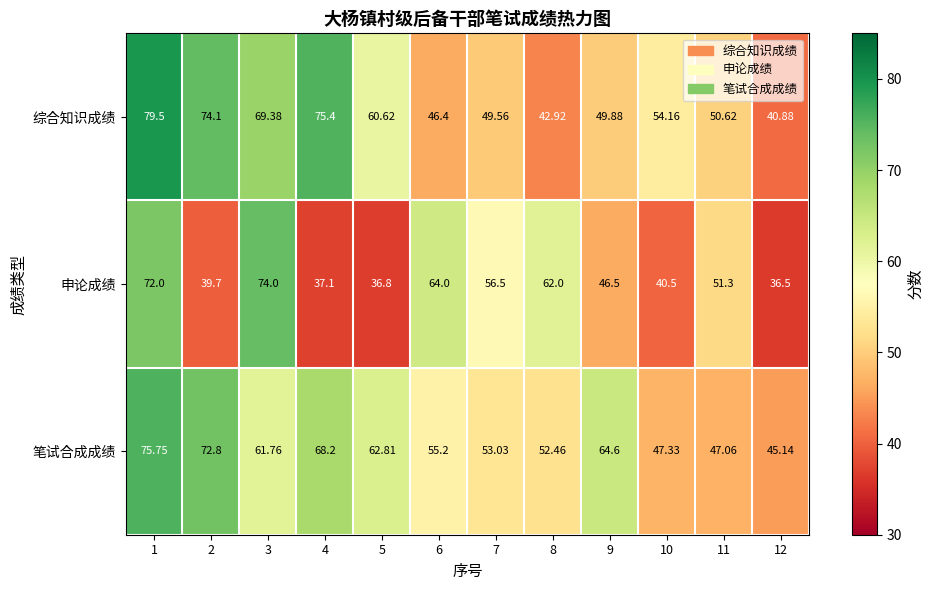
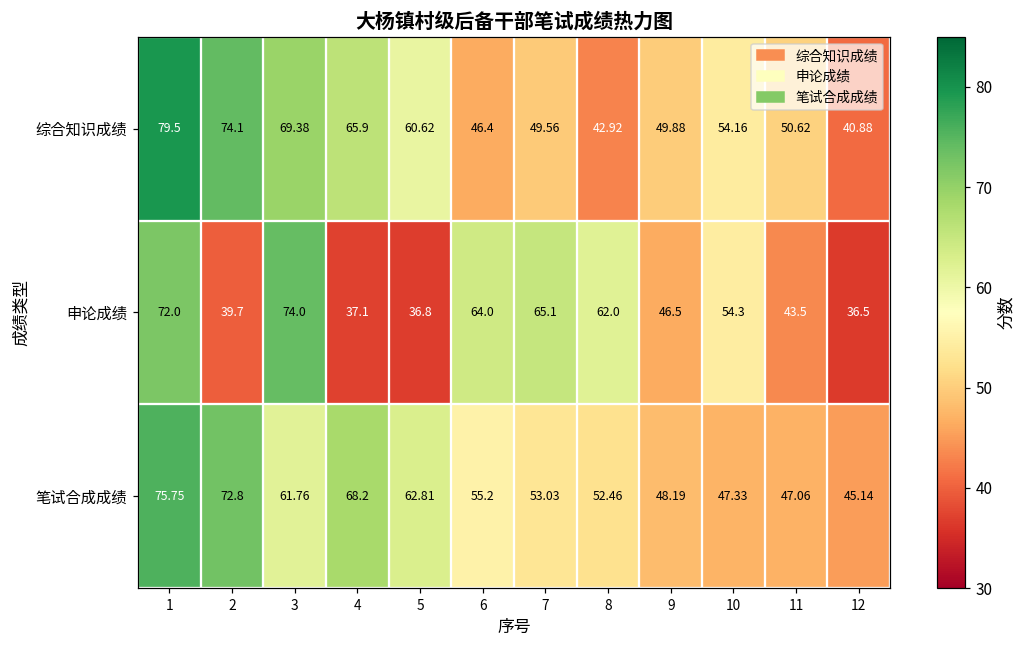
  {
    "综合知识成绩": {
      "1": 79.5,
      "2": 74.1,
      "3": 69.38,
-     "4": 75.4,
+     "4": 65.9,
      "5": 60.62,
      "6": 46.4,
      "7": 49.56,
      "8": 42.92,
      "9": 49.88,
      "10": 54.16,
      "11": 50.62,
      "12": 40.88
    },
    "申论成绩": {
      "1": 72.0,
      "2": 39.7,
      "3": 74.0,
      "4": 37.1,
      "5": 36.8,
      "6": 64.0,
-     "7": 56.5,
+     "7": 65.1,
      "8": 62.0,
      "9": 46.5,
-     "10": 40.5,
-     "11": 51.3,
+     "10": 54.3,
+     "11": 43.5,
      "12": 36.5
    },
    "笔试合成成绩": {
      "1": 75.75,
      "2": 72.8,
      "3": 61.76,
      "4": 68.2,
      "5": 62.81,
      "6": 55.2,
      "7": 53.03,
      "8": 52.46,
-     "9": 64.6,
+     "9": 48.19,
      "10": 47.33,
      "11": 47.06,
      "12": 45.14
    }
  }
